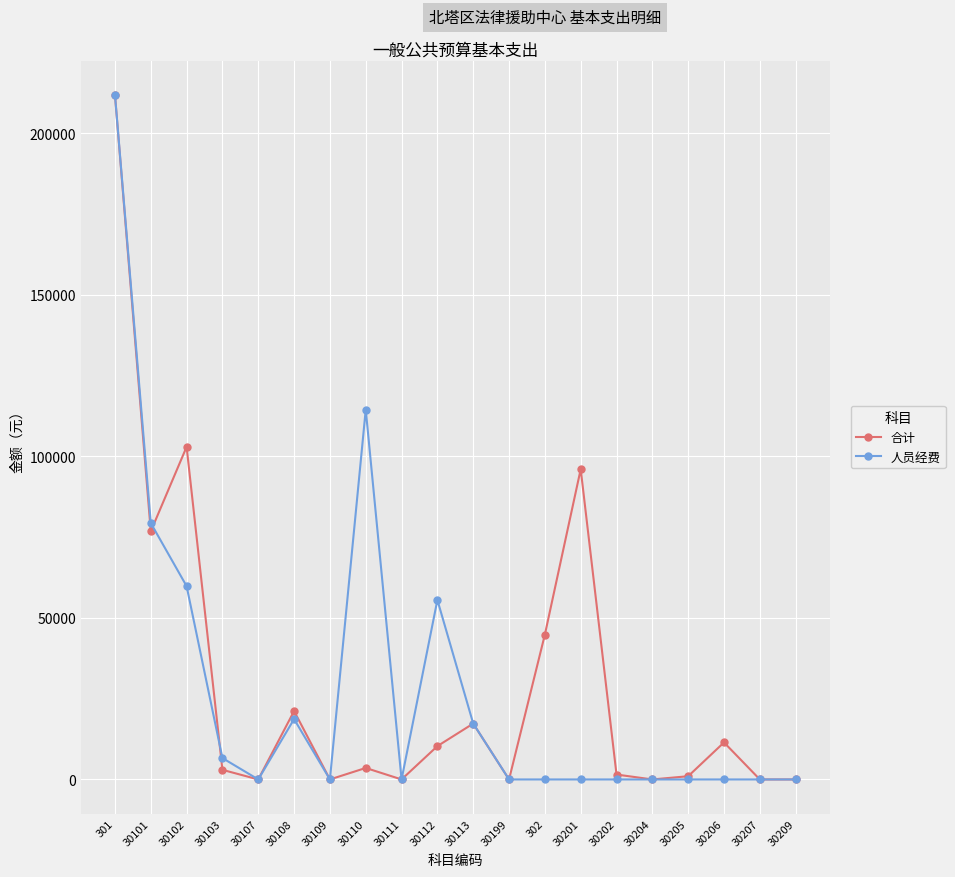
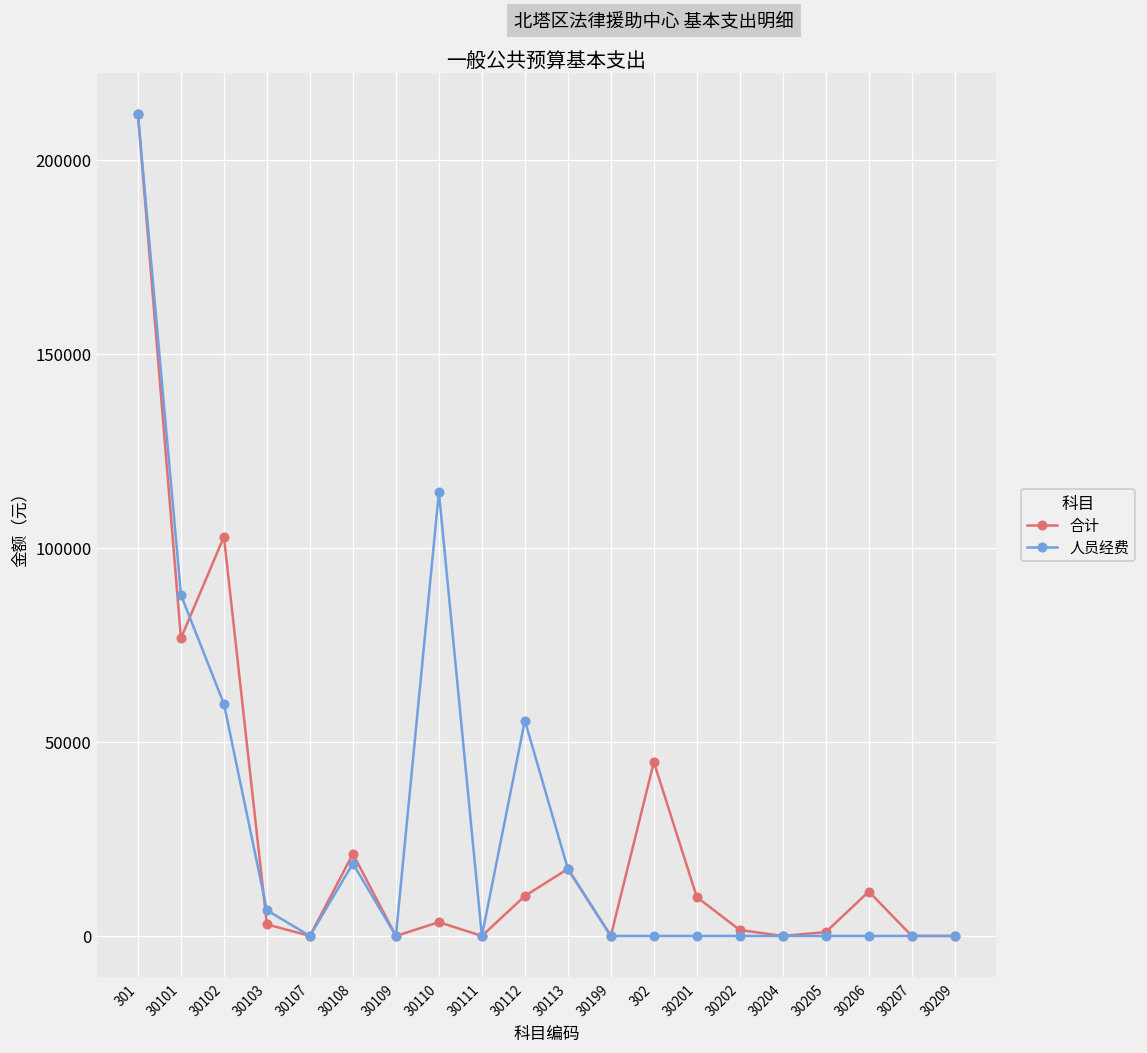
  {
    "合计": {
      "30101": 77000,
      "30102": 103000,
      "30103": 3000,
      "30108": 21000,
      "30110": 4000,
      "30112": 10000,
      "302": 45000,
-     "30201": 96000,
+     "30201": 10000,
      "30202": 2000,
      "30205": 1000,
      "30206": 11000
    },
    "人员经费": {
-     "30101": 79000,
+     "30101": 88000,
      "30102": 60000,
      "30103": 7000,
      "30108": 19000,
      "30110": 114000,
      "30112": 56000,
      "302": 0,
      "30201": 0,
      "30202": 0,
      "30205": 0,
      "30206": 0
    }
  }
